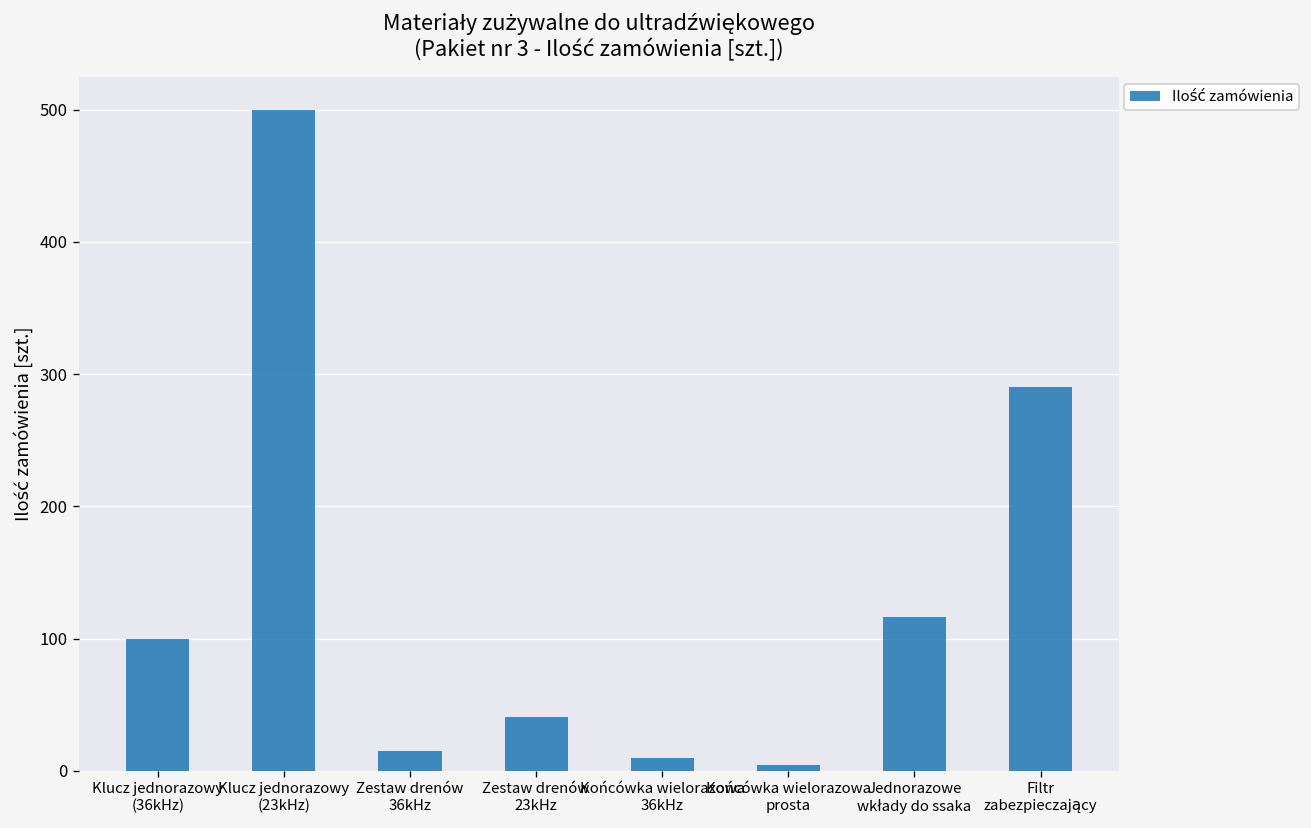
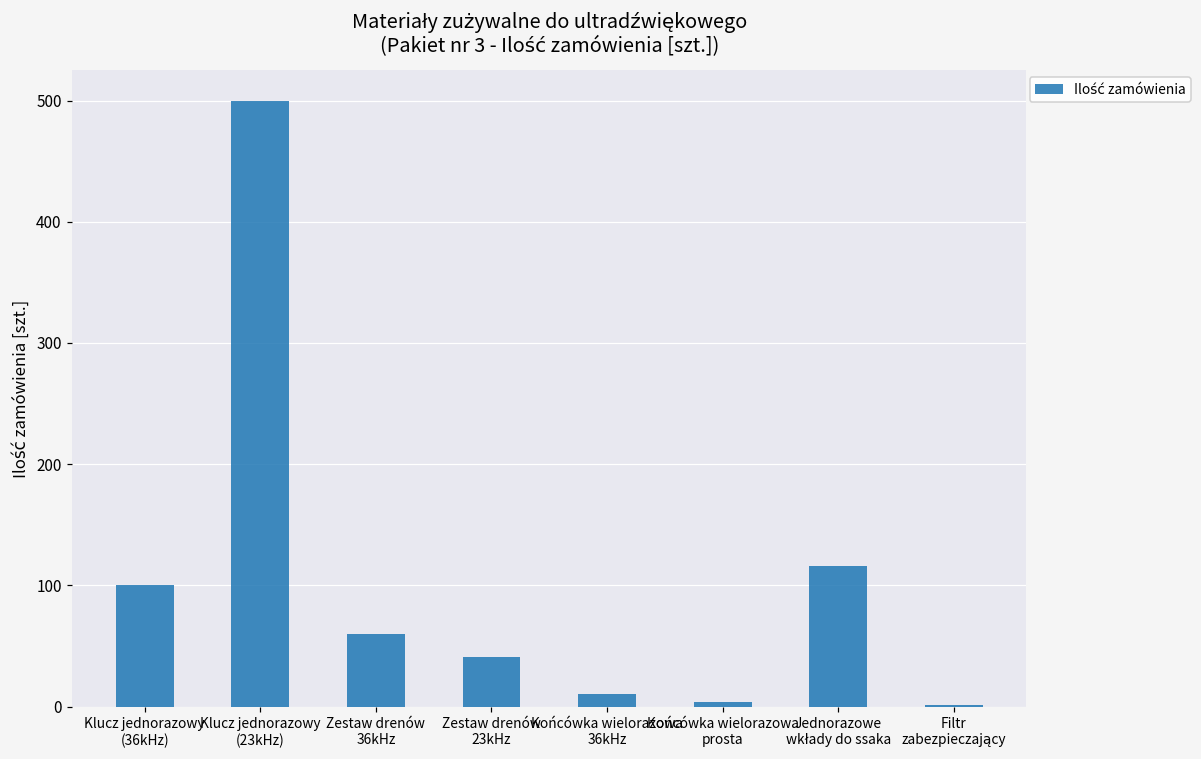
  {
    "Klucz jednorazowy (36kHz)": 100,
    "Klucz jednorazowy (23kHz)": 500,
-   "Zestaw drenów 36kHz": 15,
+   "Zestaw drenów 36kHz": 60,
    "Zestaw drenów 23kHz": 41,
    "Jednorazowe wkłady do ssaka": 116,
-   "Filtr zabezpieczający": 290
+   "Filtr zabezpieczający": 1
  }
